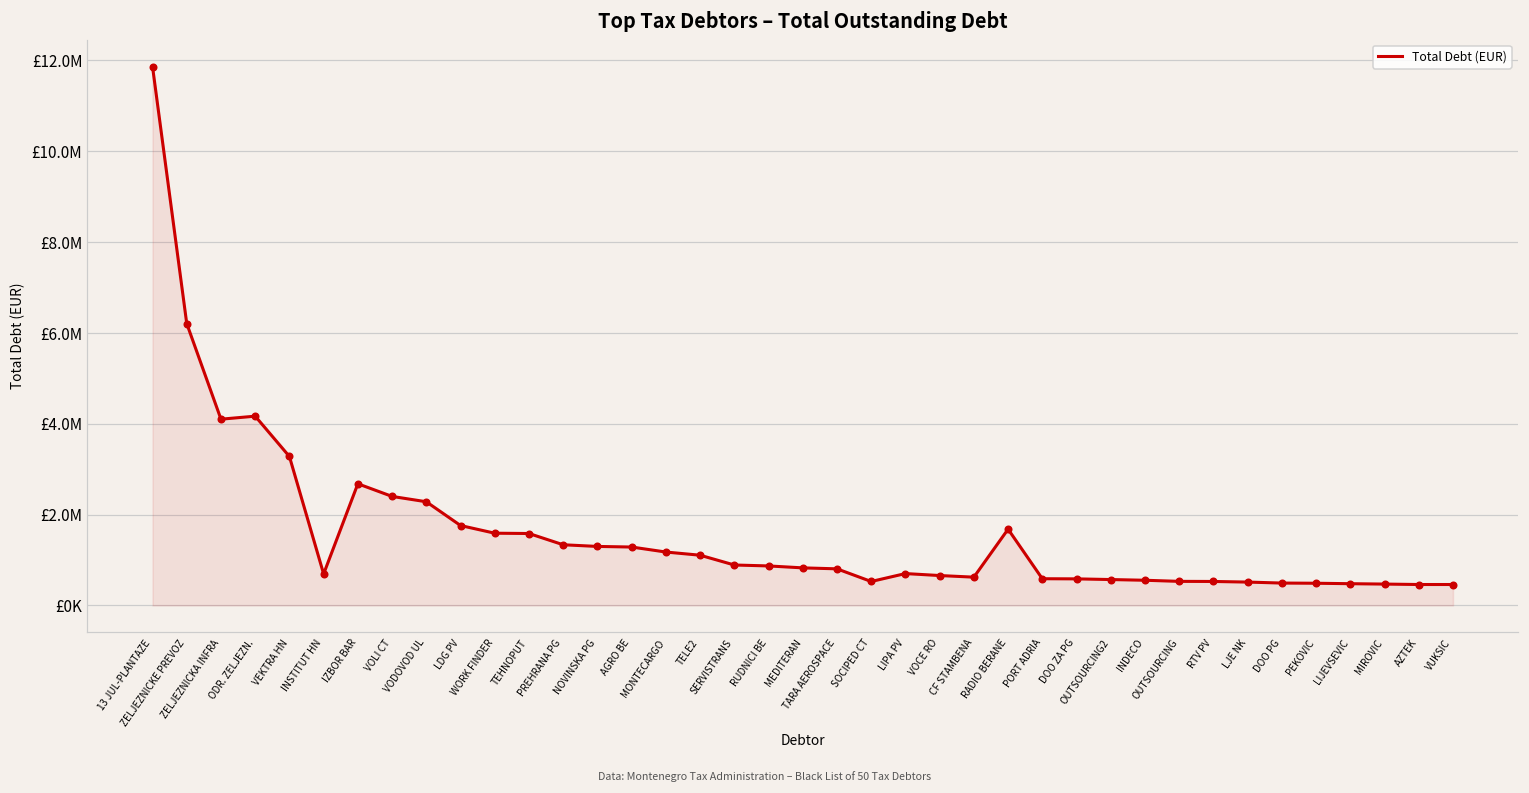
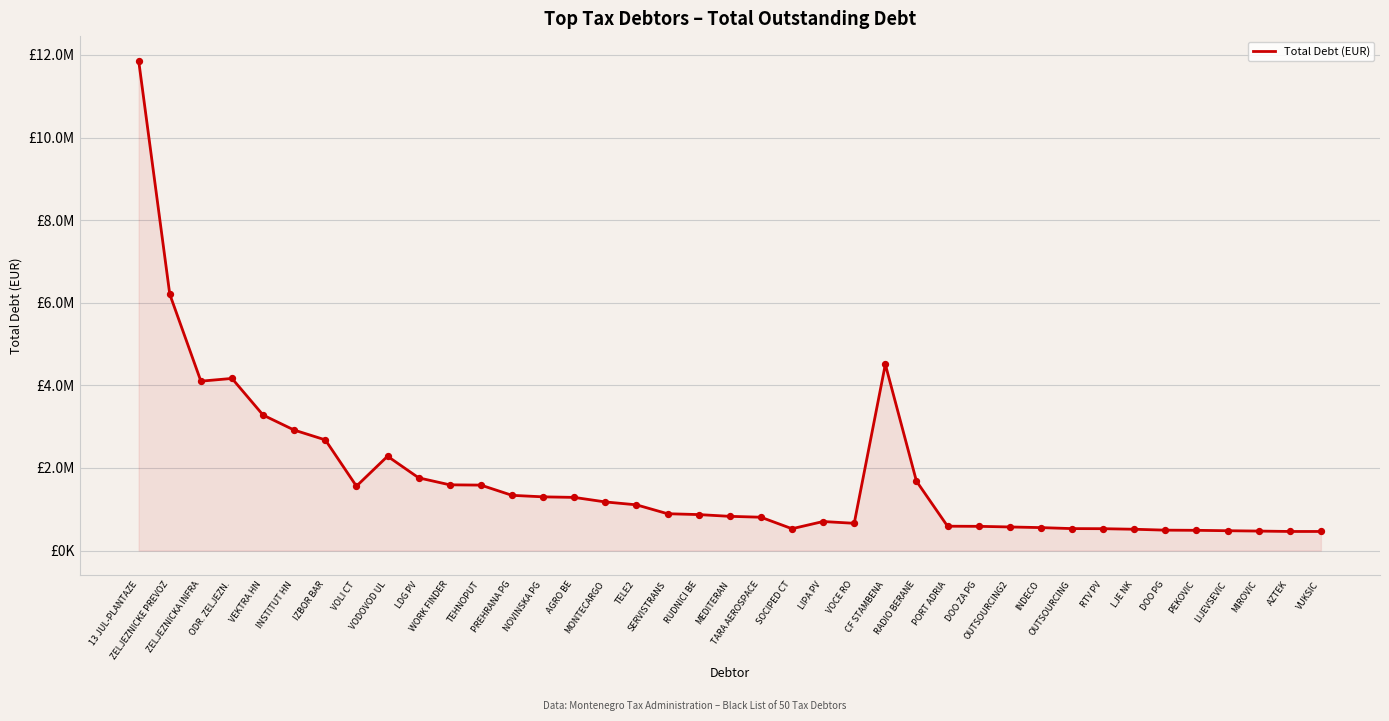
  {
    "13 JUL-PLANTAZE": "£11900000",
    "ZELJEZNICKE PREVOZ": "£6200000",
    "ZELJEZNICKA INFRA": "£4100000",
    "ODR. ZELJEZN.": "£4200000",
    "VEKTRA HN": "£3300000",
-   "INSTITUT HN": "£700000",
+   "INSTITUT HN": "£2900000",
    "IZBOR BAR": "£2700000",
-   "VOLI CT": "£2400000",
+   "VOLI CT": "£1600000",
    "VODOVOD UL": "£2300000",
    "LDG PV": "£1800000",
    "WORK FINDER": "£1600000",
    "TEHNOPUT": "£1600000",
    "PREHRANA PG": "£1300000",
    "NOVINSKA PG": "£1300000",
    "AGRO BE": "£1300000",
    "MONTECARGO": "£1200000",
    "TELE2": "£1100000",
    "SERVISTRANS": "£900000",
    "RUDNICI BE": "£900000",
    "MEDITERAN": "£800000",
    "TARA AEROSPACE": "£800000",
    "SOCIPED CT": "£500000",
    "LIPA PV": "£700000",
    "VOCE RO": "£700000",
-   "CF STAMBENA": "£600000",
+   "CF STAMBENA": "£4500000",
    "RADIO BERANE": "£1700000",
    "PORT ADRIA": "£600000",
    "DOO ZA PG": "£600000",
    "OUTSOURCING2": "£600000",
    "INDECO": "£600000",
    "OUTSOURCING": "£500000",
    "RTV PV": "£500000",
    "LJE NK": "£500000",
    "DOO PG": "£500000",
    "PEKOVIC": "£500000",
    "LIJEVSEVIC": "£500000",
    "MIROVIC": "£500000",
    "AZTEK": "£500000",
    "VUKSIC": "£500000"
  }
